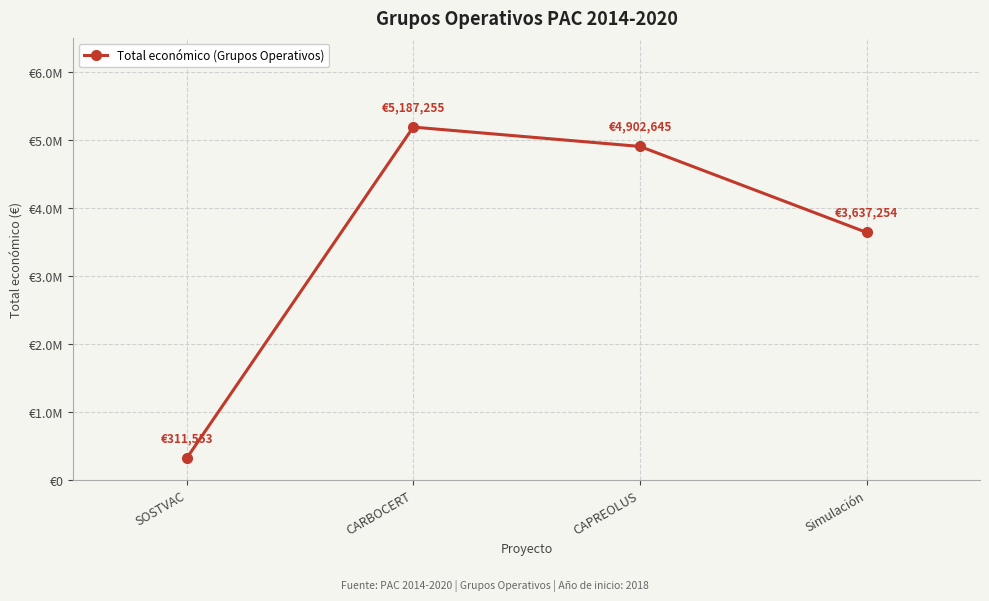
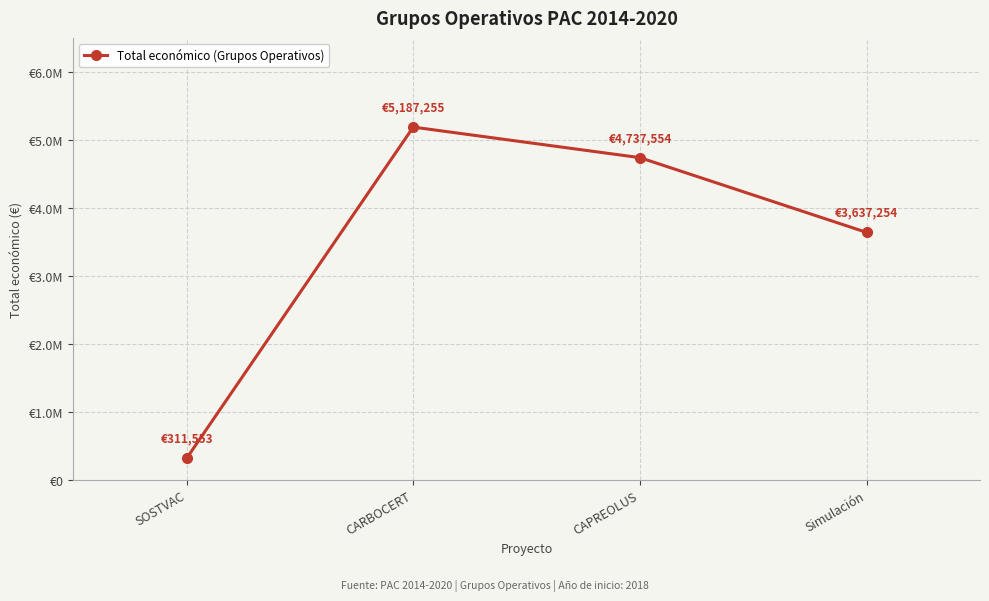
  {
    "SOSTVAC": "€311,553",
    "CARBOCERT": "€5,187,255",
-   "CAPREOLUS": "€4,902,645",
+   "CAPREOLUS": "€4,737,554",
    "Simulación": "€3,637,254"
  }
